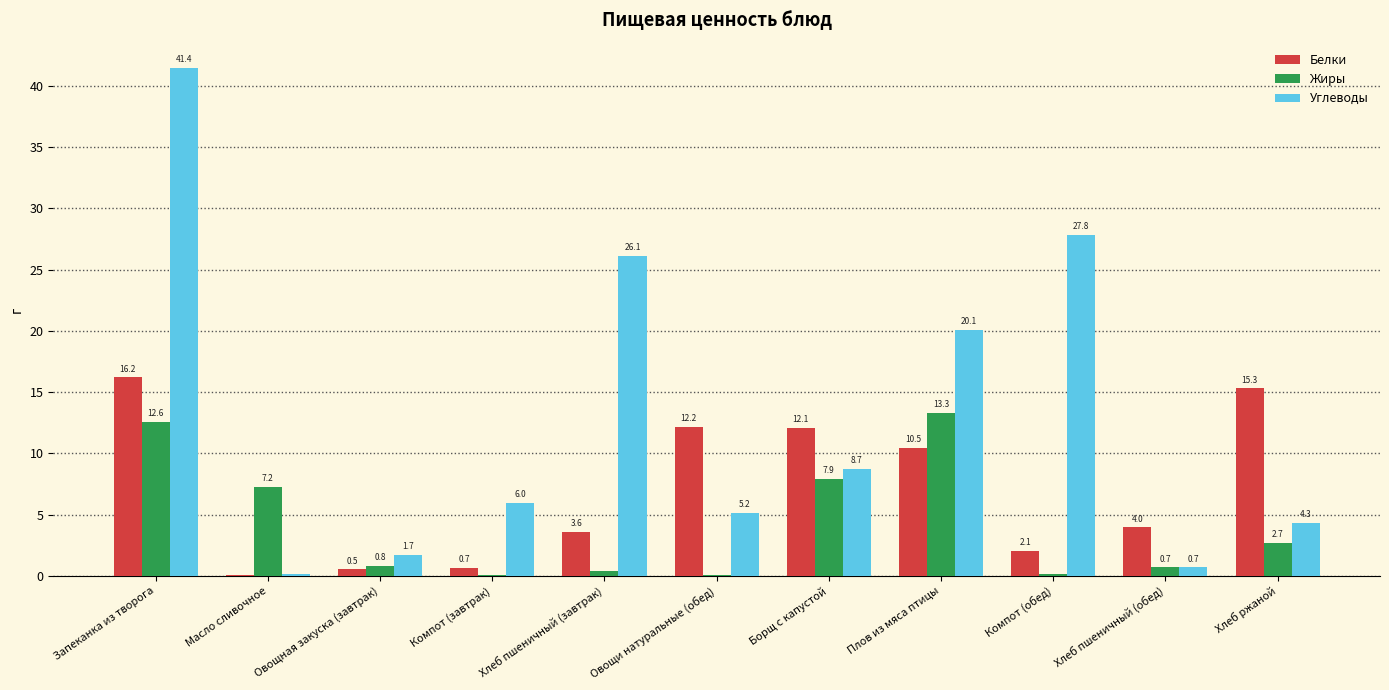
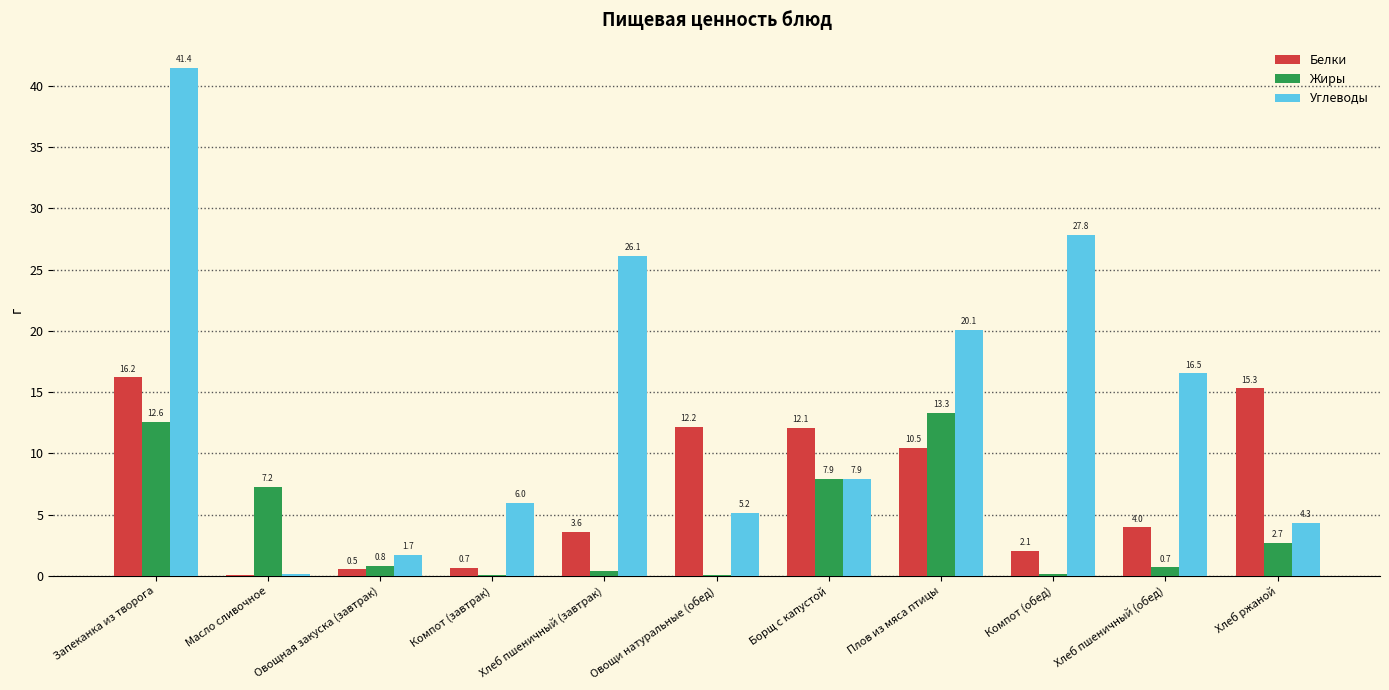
  {
    "Белки": {
      "Запеканка из творога": 16.2,
      "Овощная закуска (завтрак)": 0.5,
      "Компот (завтрак)": 0.7,
      "Хлеб пшеничный (завтрак)": 3.6,
      "Овощи натуральные (обед)": 12.2,
      "Борщ с капустой": 12.1,
      "Плов из мяса птицы": 10.5,
      "Компот (обед)": 2.1,
      "Хлеб пшеничный (обед)": 4.0,
      "Хлеб ржаной": 15.3
    },
    "Жиры": {
      "Запеканка из творога": 12.6,
      "Масло сливочное": 7.2,
      "Овощная закуска (завтрак)": 0.8,
      "Борщ с капустой": 7.9,
      "Плов из мяса птицы": 13.3,
      "Хлеб пшеничный (обед)": 0.7,
      "Хлеб ржаной": 2.7
    },
    "Углеводы": {
      "Запеканка из творога": 41.4,
      "Овощная закуска (завтрак)": 1.7,
      "Компот (завтрак)": 6.0,
      "Хлеб пшеничный (завтрак)": 26.1,
      "Овощи натуральные (обед)": 5.2,
-     "Борщ с капустой": 8.7,
+     "Борщ с капустой": 7.9,
      "Плов из мяса птицы": 20.1,
      "Компот (обед)": 27.8,
-     "Хлеб пшеничный (обед)": 0.7,
+     "Хлеб пшеничный (обед)": 16.5,
      "Хлеб ржаной": 4.3
    }
  }
